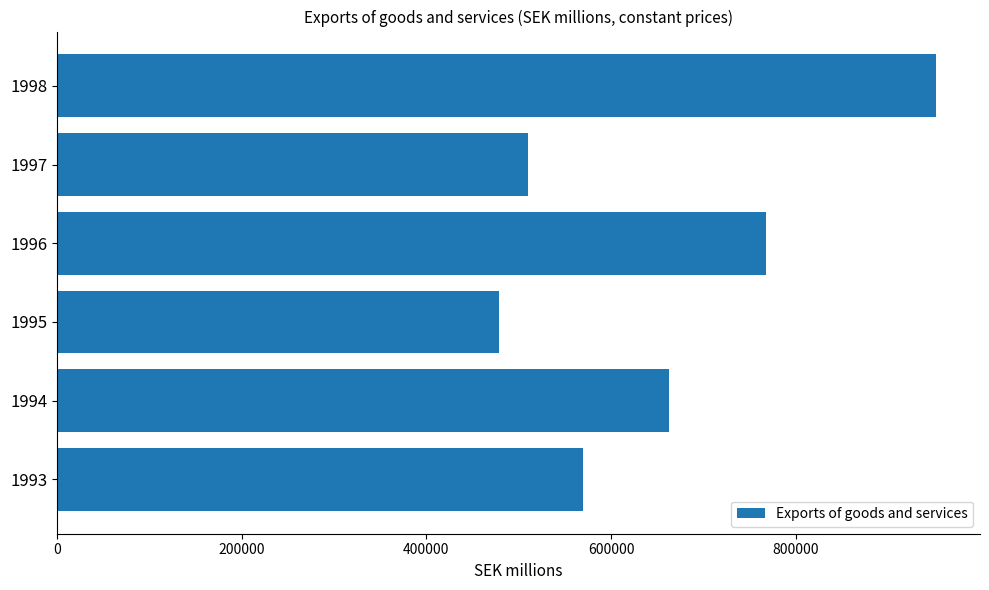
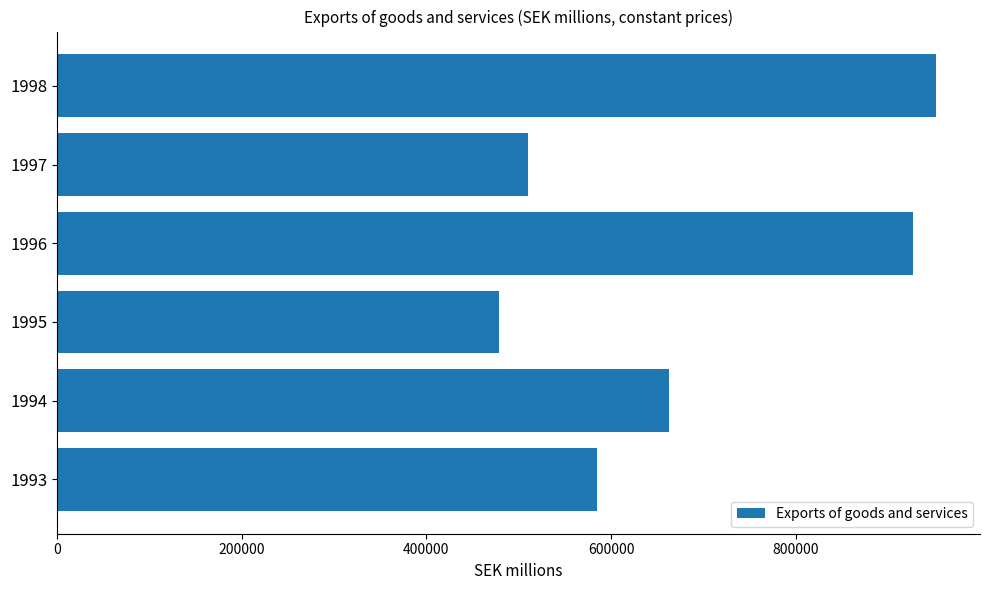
  {
    "1998": 950000,
    "1997": 510000,
-   "1996": 770000,
+   "1996": 930000,
    "1995": 480000,
    "1994": 660000,
-   "1993": 570000
+   "1993": 580000
  }
